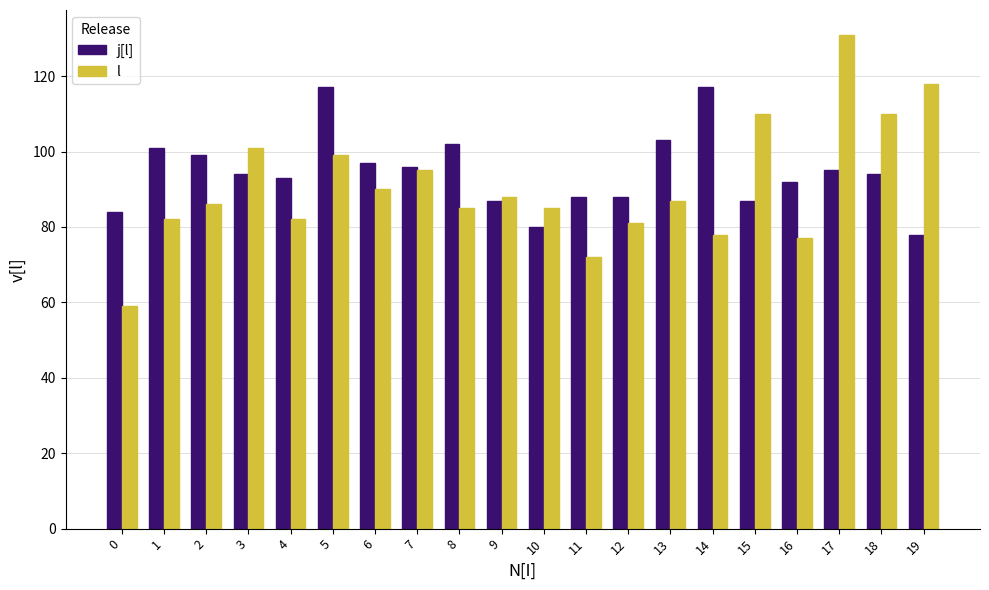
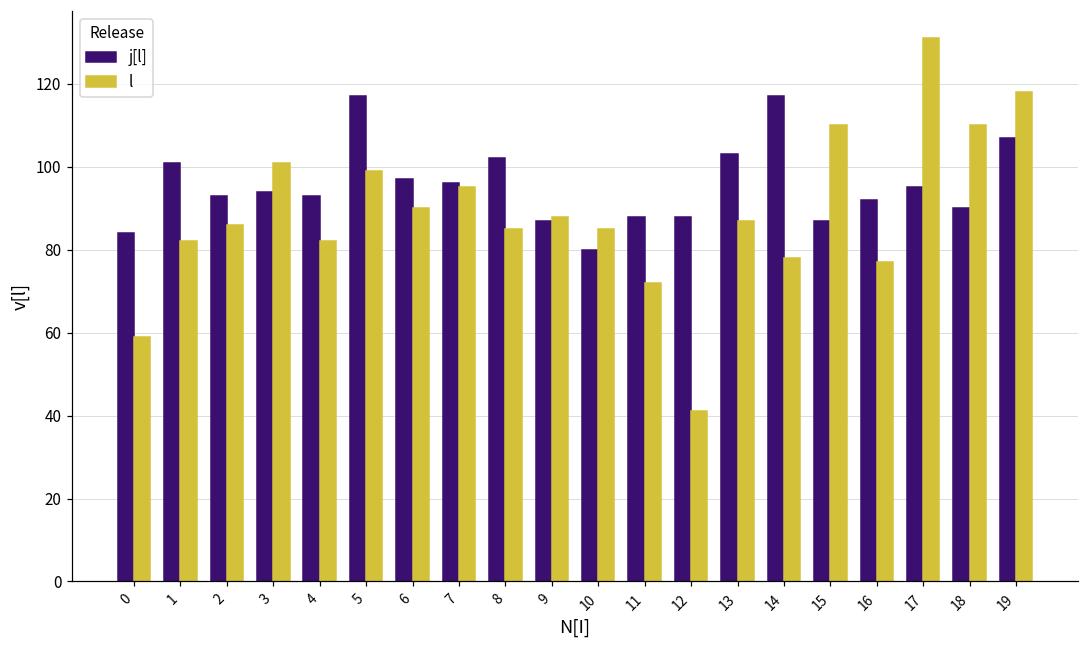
  {
    "j[l]": {
      "0": 84,
      "1": 101,
-     "2": 99,
+     "2": 93,
      "3": 94,
      "4": 93,
      "5": 117,
      "6": 97,
      "7": 96,
      "8": 102,
      "9": 87,
      "10": 80,
      "11": 88,
      "12": 88,
      "13": 103,
      "14": 117,
      "15": 87,
      "16": 92,
      "17": 95,
-     "18": 94,
-     "19": 78
+     "18": 90,
+     "19": 107
    },
    "l": {
      "0": 59,
      "1": 82,
      "2": 86,
      "3": 101,
      "4": 82,
      "5": 99,
      "6": 90,
      "7": 95,
      "8": 85,
      "9": 88,
      "10": 85,
      "11": 72,
-     "12": 81,
+     "12": 41,
      "13": 87,
      "14": 78,
      "15": 110,
      "16": 77,
      "17": 131,
      "18": 110,
      "19": 118
    }
  }
